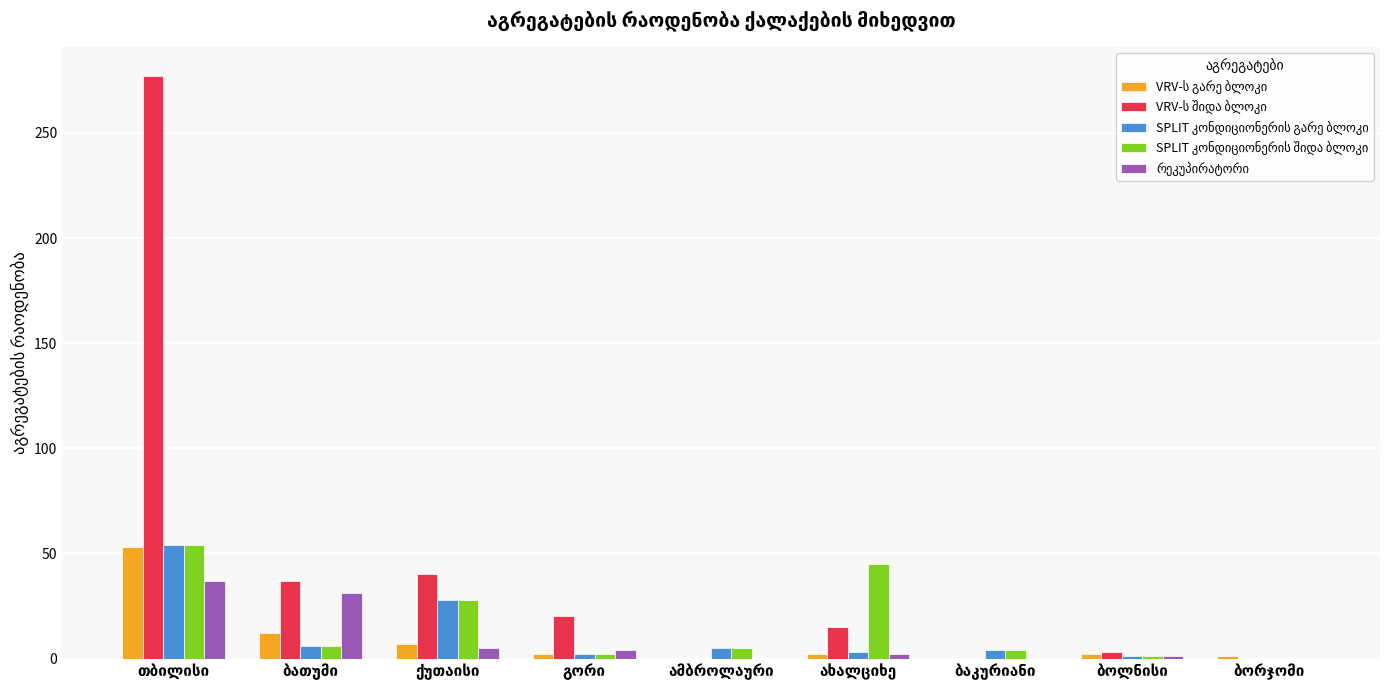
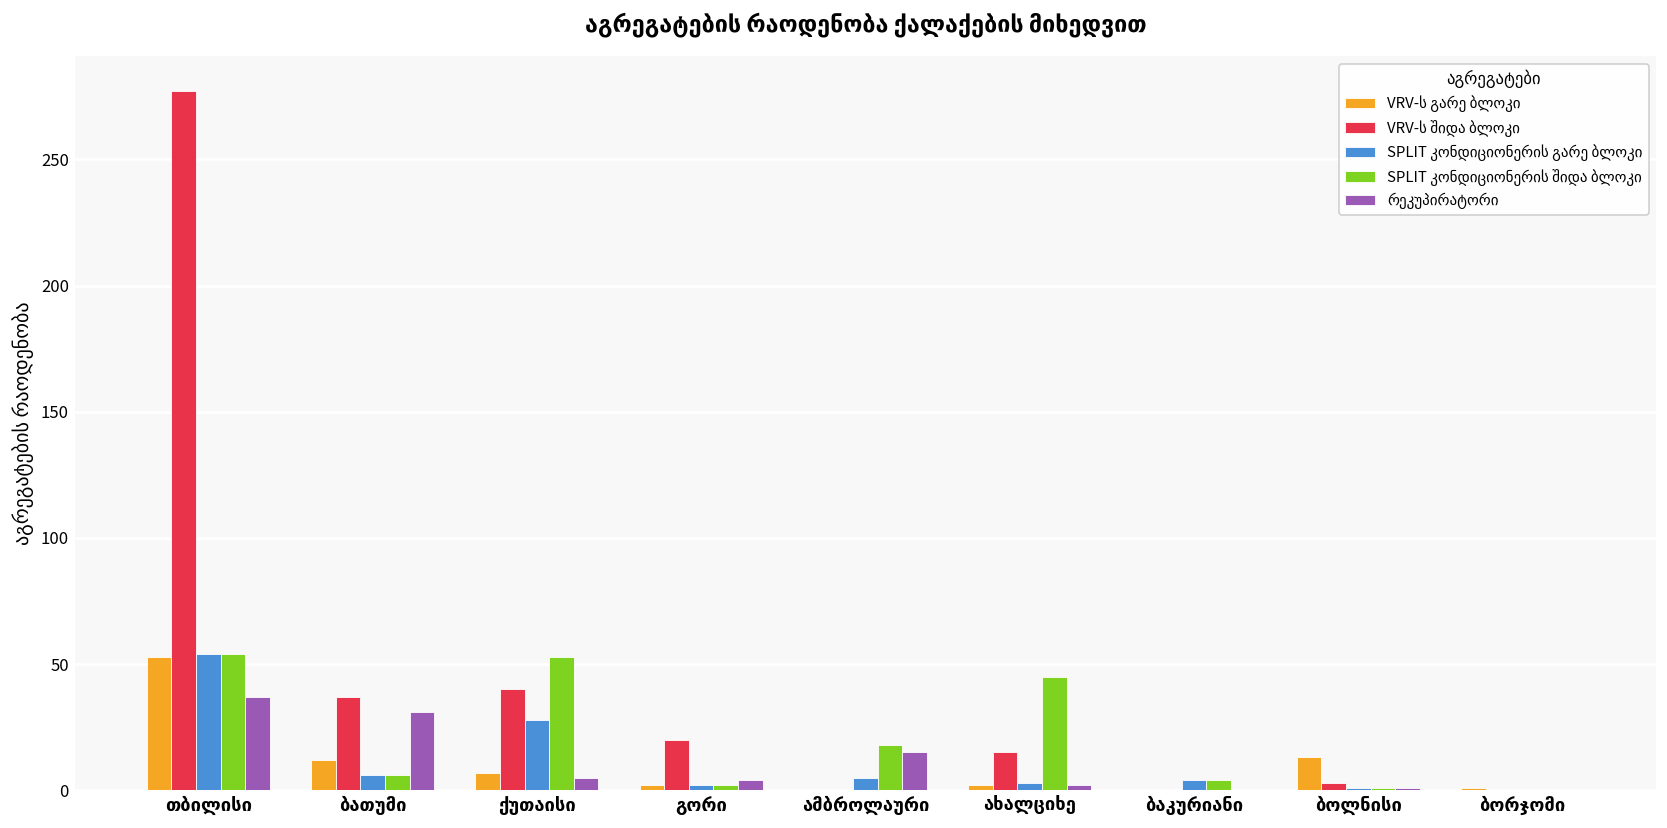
  {
    "VRV-ს გარე ბლოკი": {
      "თბილისი": 53,
      "ბათუმი": 12,
      "ქუთაისი": 7,
      "გორი": 2,
      "ამბროლაური": 0,
      "ახალციხე": 2,
      "ბაკურიანი": 0,
-     "ბოლნისი": 2
+     "ბოლნისი": 13
    },
    "VRV-ს შიდა ბლოკი": {
      "თბილისი": 277,
      "ბათუმი": 37,
      "ქუთაისი": 40,
      "გორი": 20,
      "ამბროლაური": 0,
      "ახალციხე": 15,
      "ბაკურიანი": 0,
      "ბოლნისი": 3,
      "ბორჯომი": 0
    },
    "SPLIT კონდიციონერის გარე ბლოკი": {
      "თბილისი": 54,
      "ბათუმი": 6,
      "ქუთაისი": 28,
      "გორი": 2,
      "ამბროლაური": 5,
      "ახალციხე": 3,
      "ბაკურიანი": 4,
      "ბორჯომი": 0
    },
    "SPLIT კონდიციონერის შიდა ბლოკი": {
      "თბილისი": 54,
      "ბათუმი": 6,
-     "ქუთაისი": 28,
+     "ქუთაისი": 53,
      "გორი": 2,
-     "ამბროლაური": 5,
+     "ამბროლაური": 18,
      "ახალციხე": 45,
      "ბაკურიანი": 4,
      "ბორჯომი": 0
    },
    "რეკუპირატორი": {
      "თბილისი": 37,
      "ბათუმი": 31,
      "ქუთაისი": 5,
      "გორი": 4,
-     "ამბროლაური": 0,
+     "ამბროლაური": 15,
      "ახალციხე": 2,
      "ბაკურიანი": 0,
      "ბორჯომი": 0
    }
  }
